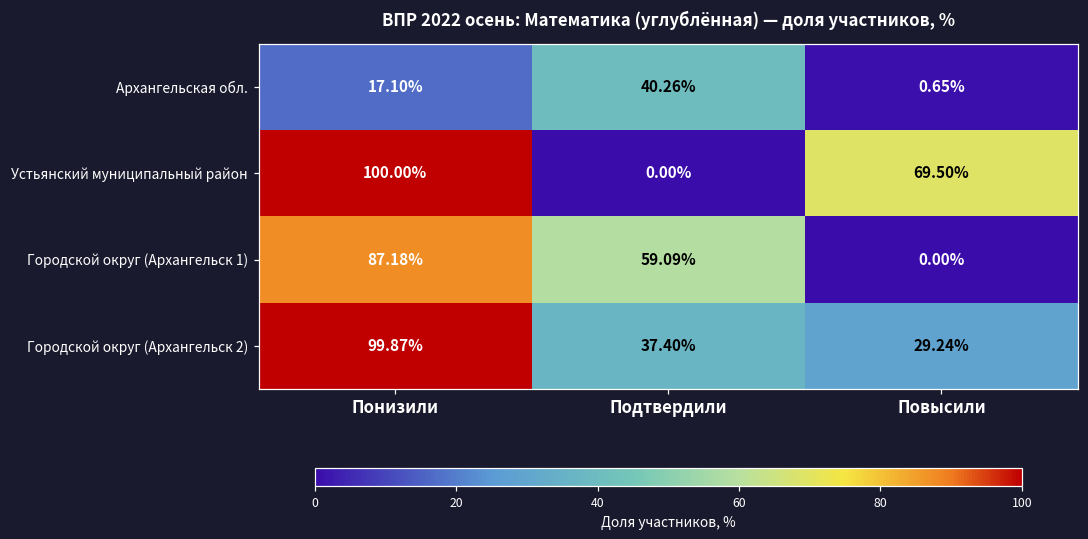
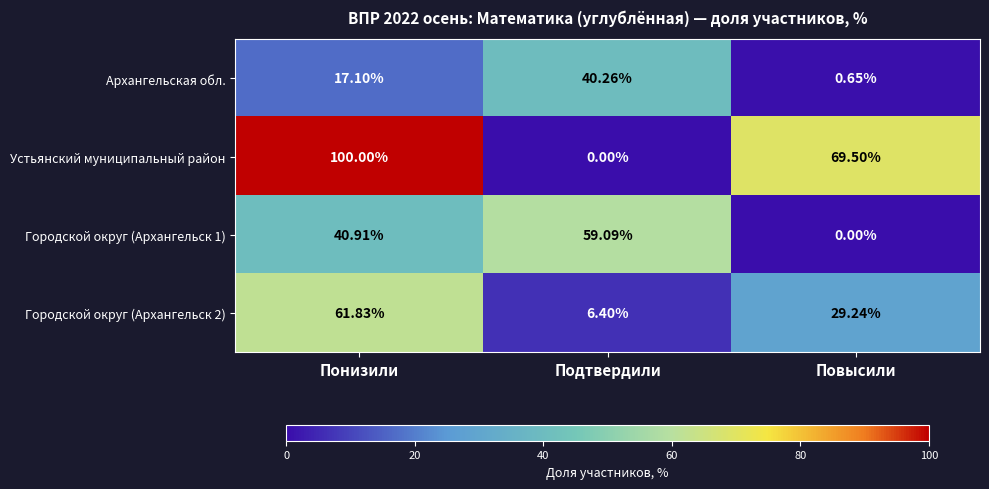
  {
    "Архангельская обл.": {
      "Понизили": "17.10%",
      "Подтвердили": "40.26%",
      "Повысили": "0.65%"
    },
    "Устьянский муниципальный район": {
      "Понизили": "100.00%",
      "Подтвердили": "0.00%",
      "Повысили": "69.50%"
    },
    "Городской округ (Архангельск 1)": {
-     "Понизили": "87.18%",
+     "Понизили": "40.91%",
      "Подтвердили": "59.09%",
      "Повысили": "0.00%"
    },
    "Городской округ (Архангельск 2)": {
-     "Понизили": "99.87%",
-     "Подтвердили": "37.40%",
+     "Понизили": "61.83%",
+     "Подтвердили": "6.40%",
      "Повысили": "29.24%"
    }
  }
